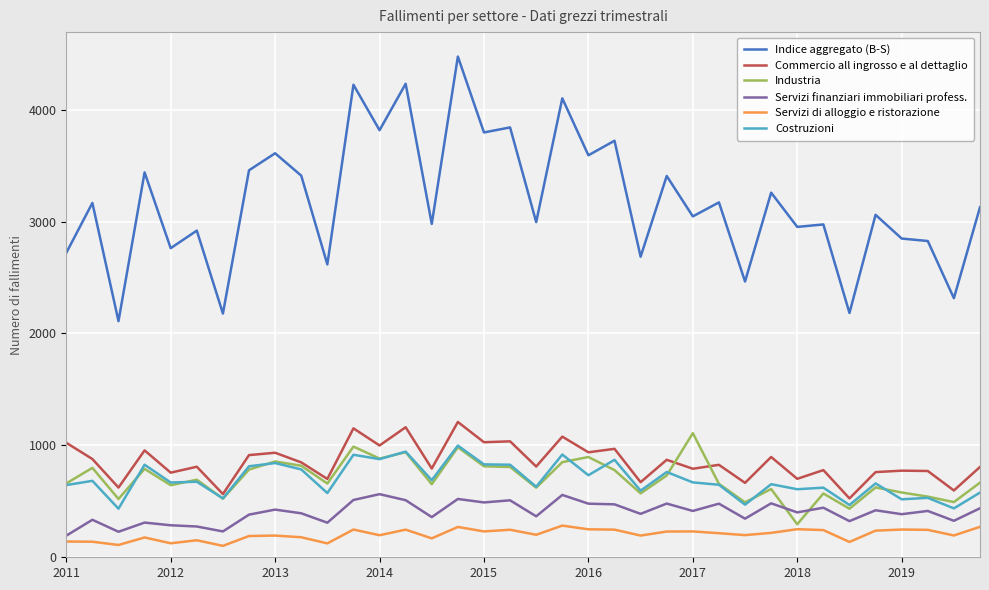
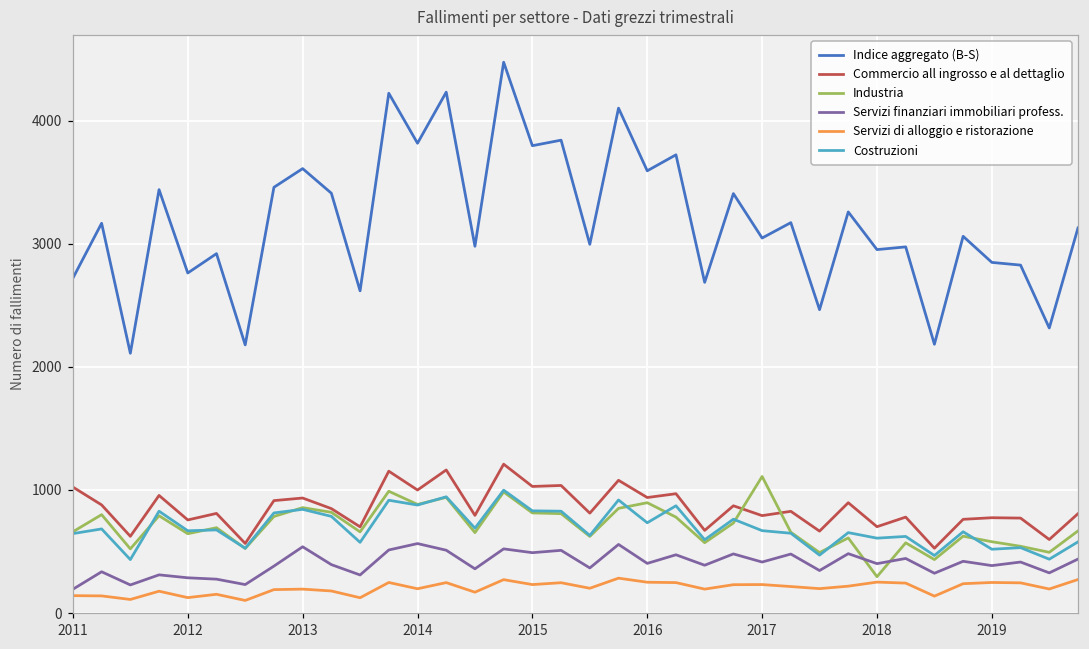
  {
    "Commercio all ingrosso e al dettaglio": {
      "2011": 1020,
      "2012": 760,
      "2013": 930,
      "2014": 1000,
      "2015": 1030,
      "2016": 940,
      "2017": 790,
      "2018": 700,
      "2019": 770
    },
    "Industria": {
      "2012": 640,
      "2016": 900,
      "2017": 1110,
      "2018": 300,
      "2019": 580
    },
    "Servizi finanziari immobiliari profess.": {
      "2011": 190,
      "2012": 290,
-     "2013": 430,
+     "2013": 540,
      "2014": 560,
      "2015": 490,
-     "2016": 480,
+     "2016": 400,
      "2017": 410,
      "2018": 400,
      "2019": 390
    },
    "Servizi di alloggio e ristorazione": {
      "2011": 140,
      "2012": 130,
      "2013": 190,
      "2014": 200,
      "2015": 230,
      "2016": 250,
      "2017": 230,
      "2018": 250,
      "2019": 250
    }
  }
